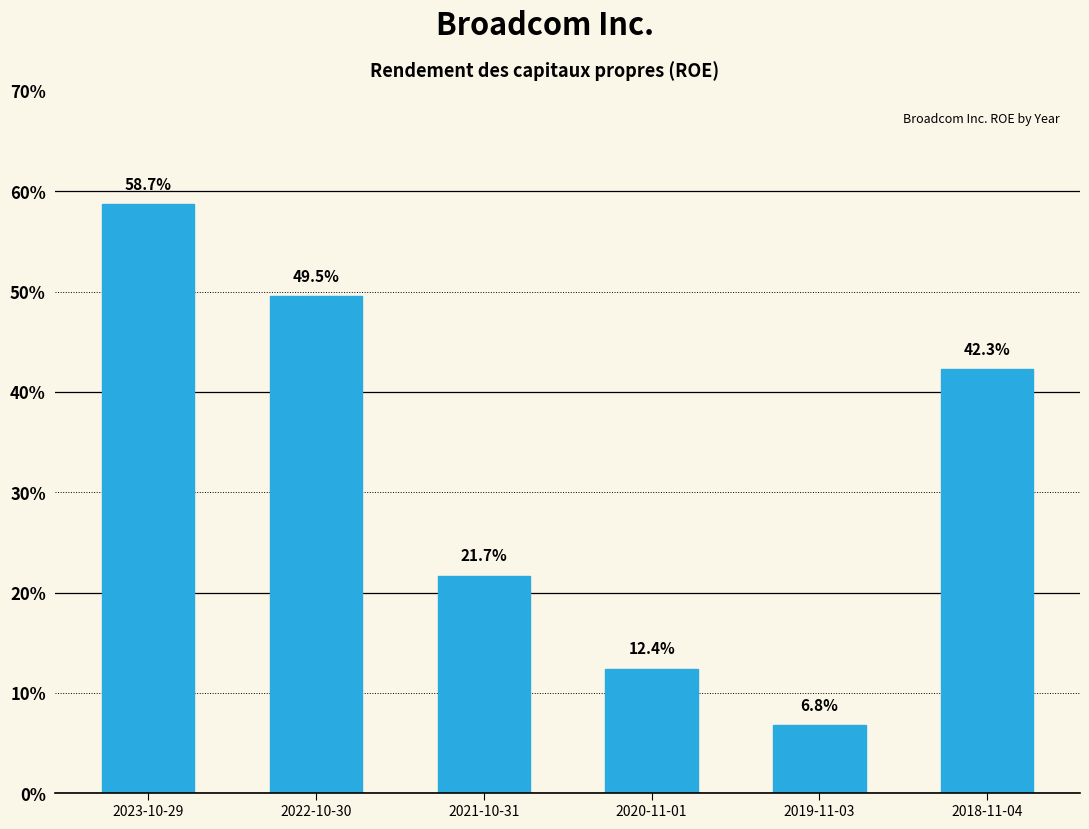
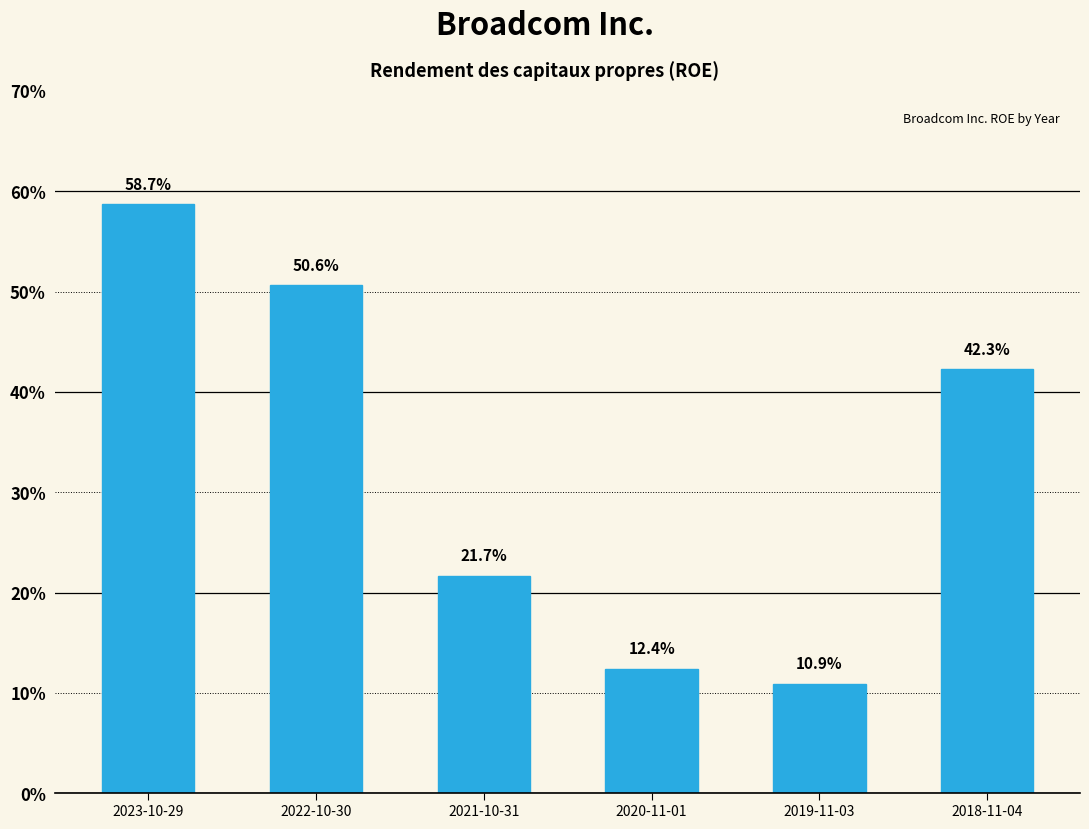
  {
    "2023-10-29": "58.7%",
-   "2022-10-30": "49.5%",
+   "2022-10-30": "50.6%",
    "2021-10-31": "21.7%",
    "2020-11-01": "12.4%",
-   "2019-11-03": "6.8%",
+   "2019-11-03": "10.9%",
    "2018-11-04": "42.3%"
  }
